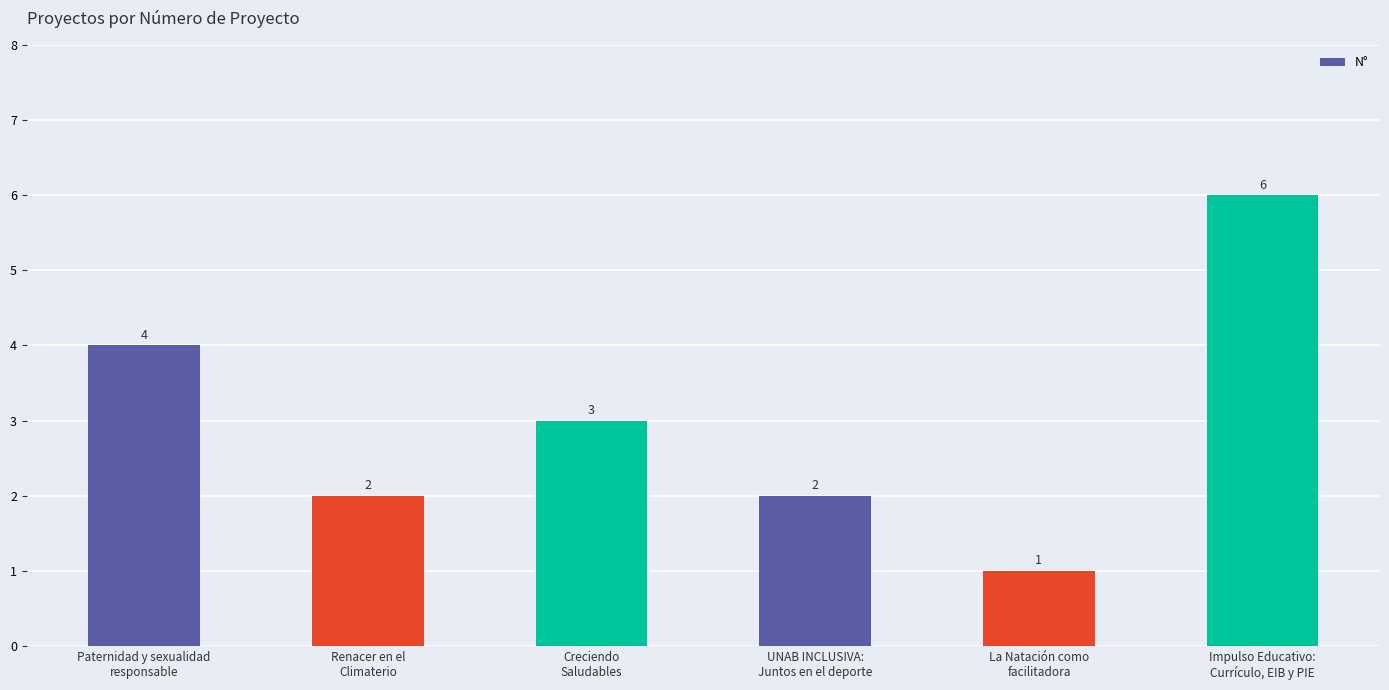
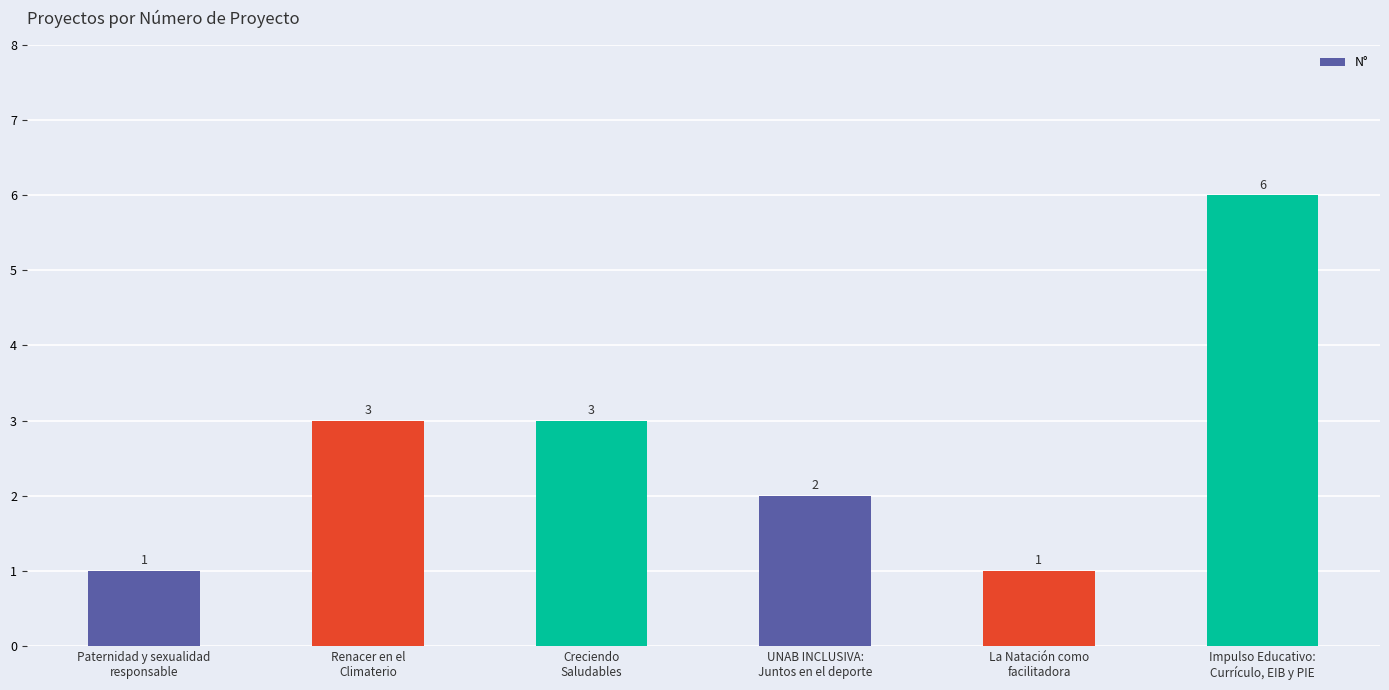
  {
-   "Paternidad y sexualidad responsable": 4,
-   "Renacer en el Climaterio": 2,
+   "Paternidad y sexualidad responsable": 1,
+   "Renacer en el Climaterio": 3,
    "Creciendo Saludables": 3,
    "UNAB INCLUSIVA: Juntos en el deporte": 2,
    "La Natación como facilitadora": 1,
    "Impulso Educativo: Currículo, EIB y PIE": 6
  }
